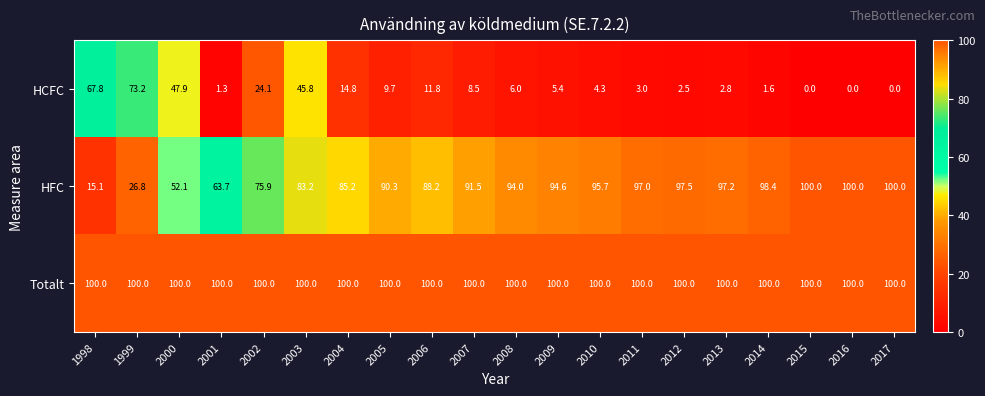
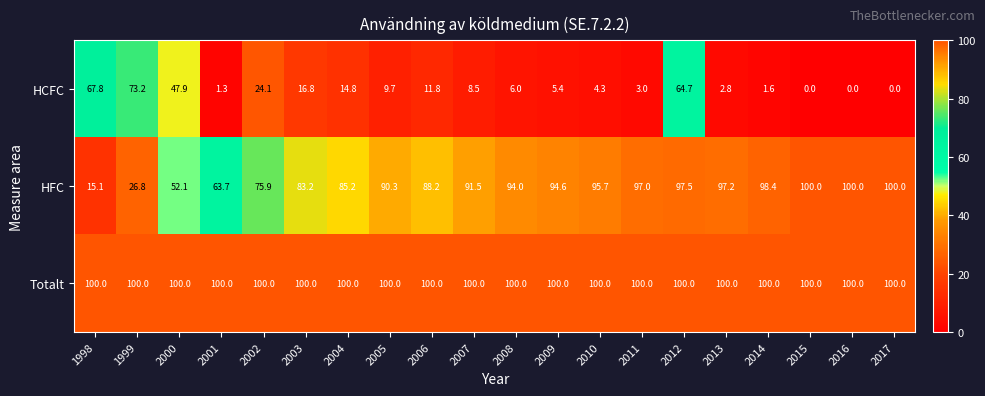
  {
    "HCFC": {
      "1998": 67.8,
      "1999": 73.2,
      "2000": 47.9,
      "2001": 1.3,
      "2002": 24.1,
-     "2003": 45.8,
+     "2003": 16.8,
      "2004": 14.8,
      "2005": 9.7,
      "2006": 11.8,
      "2007": 8.5,
      "2008": 6.0,
      "2009": 5.4,
      "2010": 4.3,
      "2011": 3.0,
-     "2012": 2.5,
+     "2012": 64.7,
      "2013": 2.8,
      "2014": 1.6,
      "2015": 0.0,
      "2016": 0.0,
      "2017": 0.0
    },
    "HFC": {
      "1998": 15.1,
      "1999": 26.8,
      "2000": 52.1,
      "2001": 63.7,
      "2002": 75.9,
      "2003": 83.2,
      "2004": 85.2,
      "2005": 90.3,
      "2006": 88.2,
      "2007": 91.5,
      "2008": 94.0,
      "2009": 94.6,
      "2010": 95.7,
      "2011": 97.0,
      "2012": 97.5,
      "2013": 97.2,
      "2014": 98.4,
      "2015": 100.0,
      "2016": 100.0,
      "2017": 100.0
    },
    "Totalt": {
      "1998": 100.0,
      "1999": 100.0,
      "2000": 100.0,
      "2001": 100.0,
      "2002": 100.0,
      "2003": 100.0,
      "2004": 100.0,
      "2005": 100.0,
      "2006": 100.0,
      "2007": 100.0,
      "2008": 100.0,
      "2009": 100.0,
      "2010": 100.0,
      "2011": 100.0,
      "2012": 100.0,
      "2013": 100.0,
      "2014": 100.0,
      "2015": 100.0,
      "2016": 100.0,
      "2017": 100.0
    }
  }
